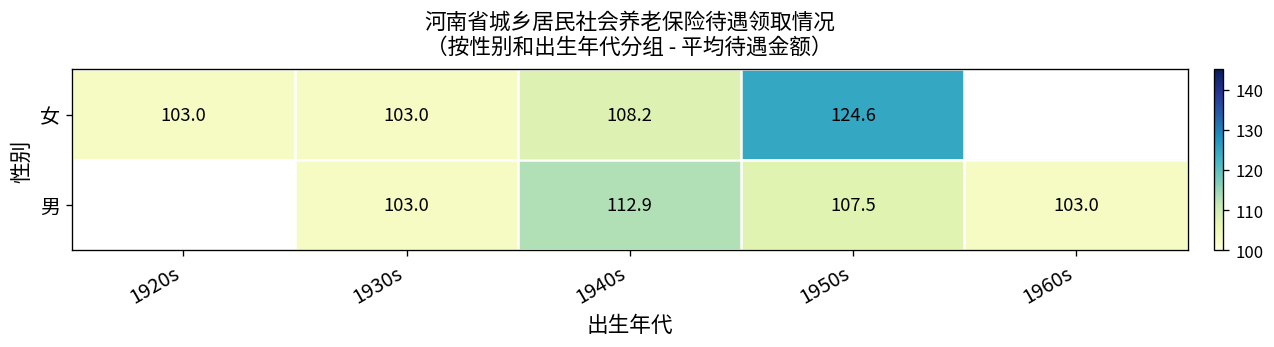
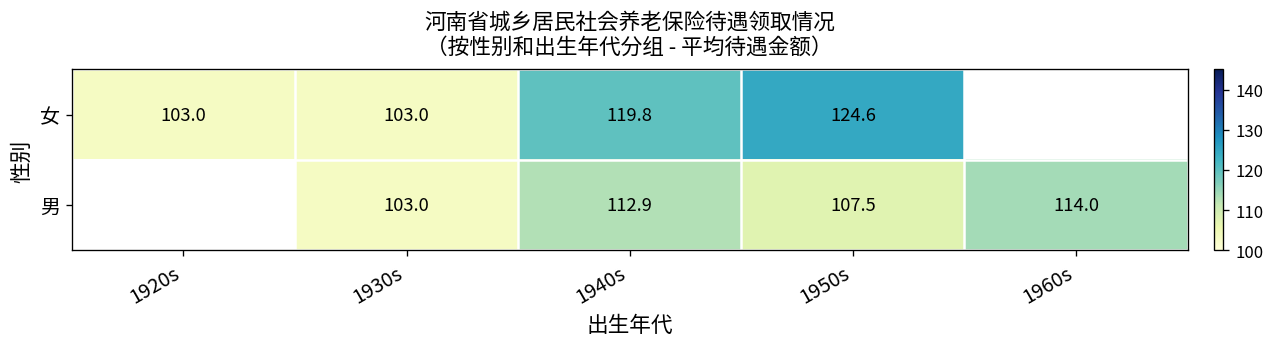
  {
    "女": {
      "1920s": 103.0,
      "1930s": 103.0,
-     "1940s": 108.2,
+     "1940s": 119.8,
      "1950s": 124.6
    },
    "男": {
      "1930s": 103.0,
      "1940s": 112.9,
      "1950s": 107.5,
-     "1960s": 103.0
+     "1960s": 114.0
    }
  }
